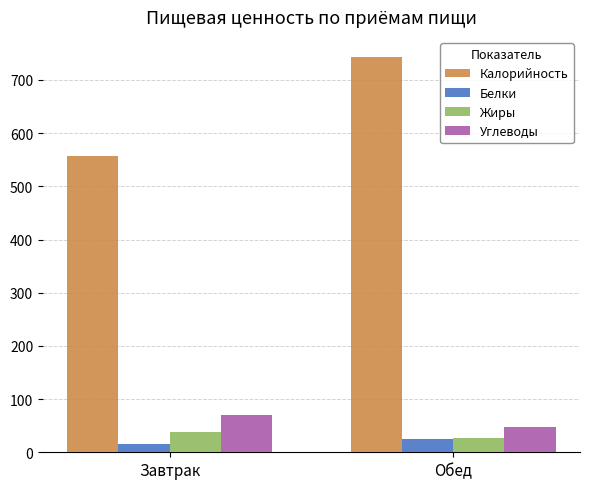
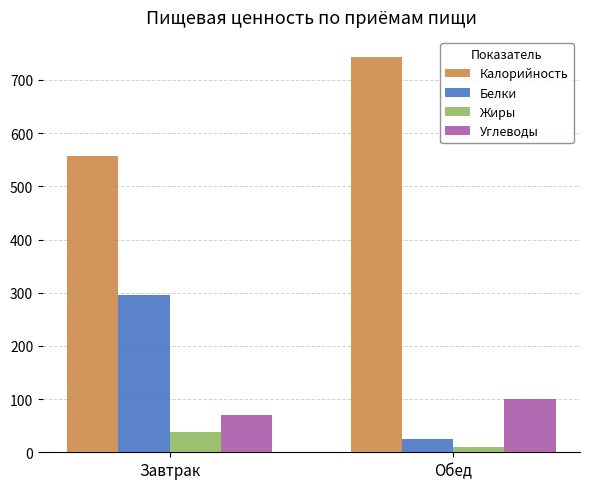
  {
    "Калорийность": {
      "Завтрак": 560,
      "Обед": 740
    },
    "Белки": {
-     "Завтрак": 20,
+     "Завтрак": 300,
      "Обед": 30
    },
    "Жиры": {
      "Завтрак": 40,
-     "Обед": 30
+     "Обед": 10
    },
    "Углеводы": {
      "Завтрак": 70,
-     "Обед": 50
+     "Обед": 100
    }
  }
